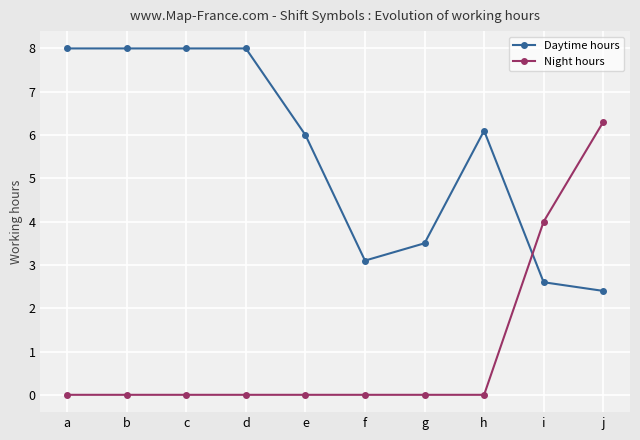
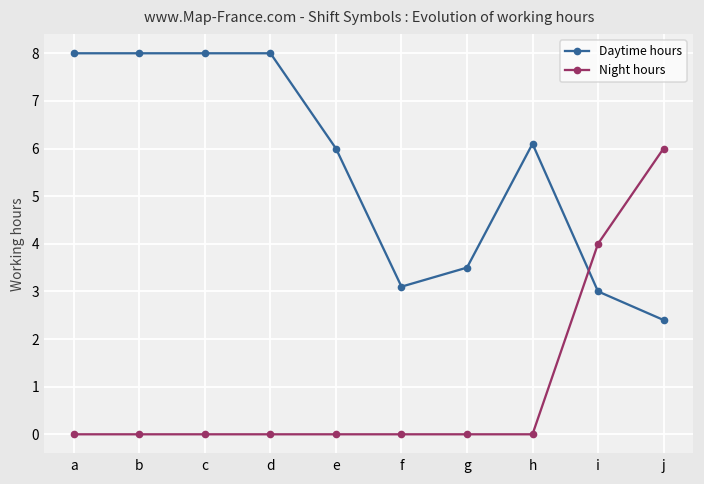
  {
    "Daytime hours": {
      "a": 8.0,
      "b": 8.0,
      "c": 8.0,
      "d": 8.0,
      "e": 6.0,
      "f": 3.1,
      "g": 3.5,
      "h": 6.1,
-     "i": 2.6,
+     "i": 3.0,
      "j": 2.4
    },
    "Night hours": {
      "a": 0.0,
      "b": 0.0,
      "c": 0.0,
      "d": 0.0,
      "e": 0.0,
      "f": 0.0,
      "g": 0.0,
      "h": 0.0,
      "i": 4.0,
-     "j": 6.3
+     "j": 6.0
    }
  }
